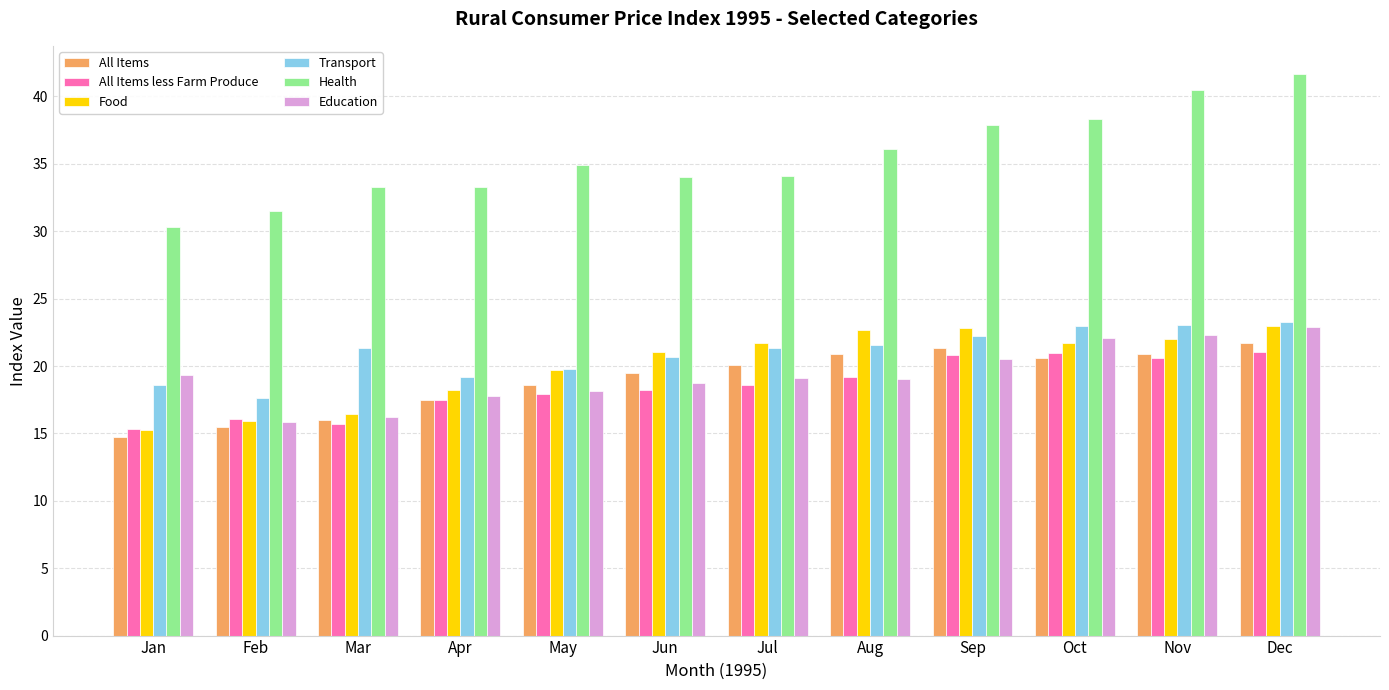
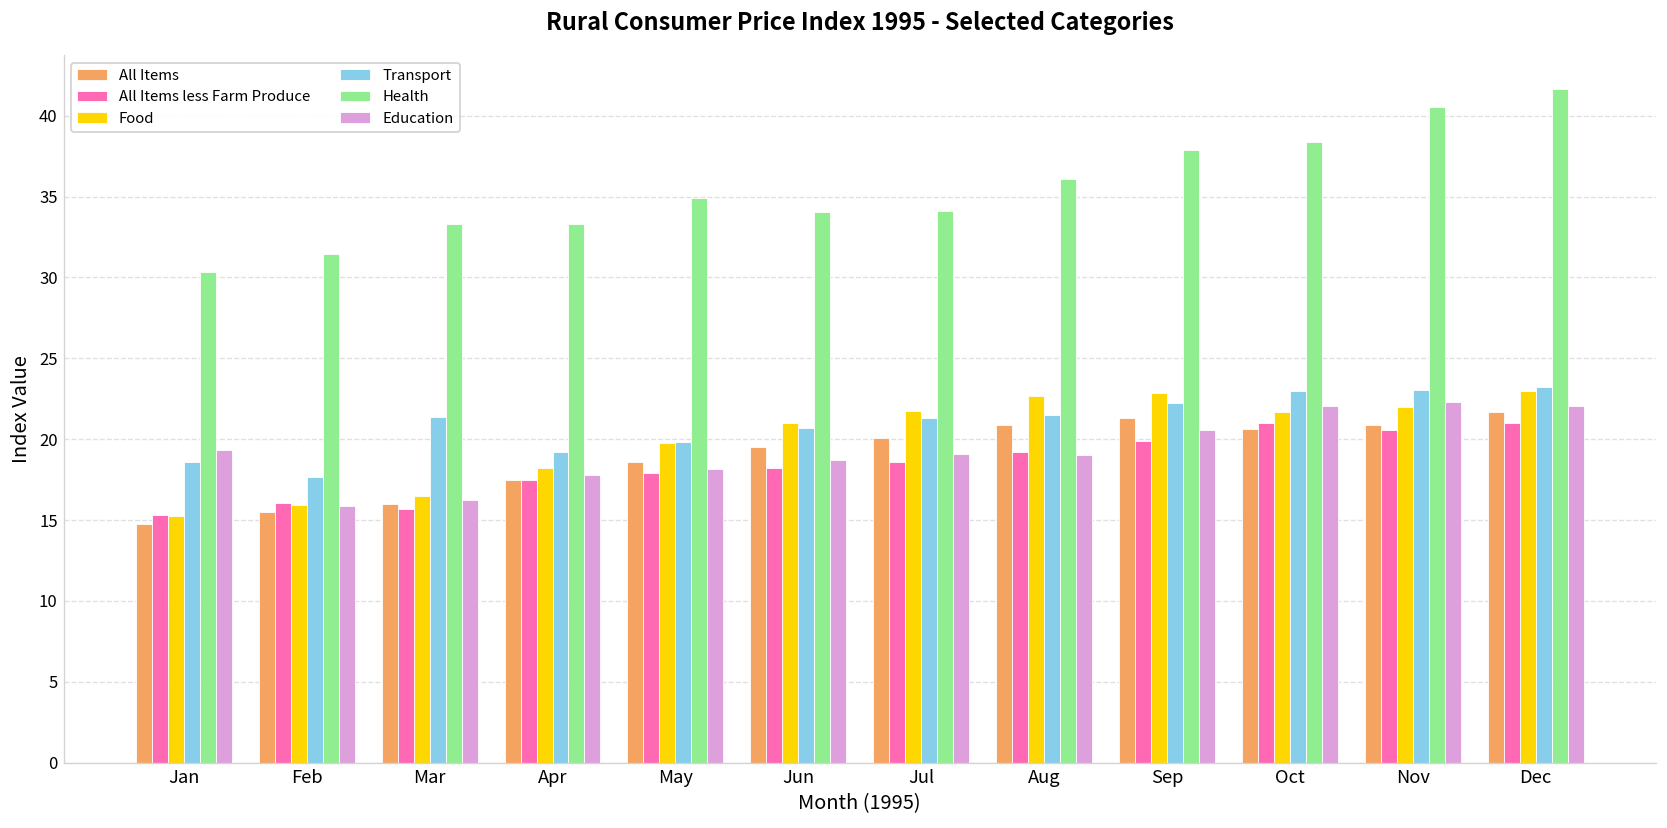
  {
    "All Items": {
      "Jan": 14.7,
      "Feb": 15.5,
      "Mar": 16.0,
      "Apr": 17.5,
      "May": 18.6,
      "Jun": 19.5,
      "Jul": 20.1,
      "Aug": 20.9,
      "Sep": 21.3,
      "Oct": 20.6,
      "Nov": 20.9,
      "Dec": 21.7
    },
    "All Items less Farm Produce": {
      "Jan": 15.3,
      "Feb": 16.1,
      "Mar": 15.7,
      "Apr": 17.5,
      "May": 17.9,
      "Jun": 18.2,
      "Jul": 18.6,
      "Aug": 19.2,
-     "Sep": 20.8,
+     "Sep": 19.9,
      "Oct": 21.0,
      "Nov": 20.6,
      "Dec": 21.0
    },
    "Food": {
      "Jan": 15.2,
      "Feb": 15.9,
      "Mar": 16.5,
      "Apr": 18.2,
      "May": 19.7,
      "Jun": 21.0,
      "Jul": 21.7,
      "Aug": 22.7,
      "Sep": 22.8,
      "Oct": 21.7,
      "Nov": 22.0,
      "Dec": 23.0
    },
    "Transport": {
      "Jan": 18.6,
      "Feb": 17.7,
      "Mar": 21.4,
      "Apr": 19.2,
      "May": 19.8,
      "Jun": 20.7,
      "Jul": 21.3,
      "Aug": 21.5,
      "Sep": 22.2,
      "Oct": 23.0,
      "Nov": 23.0,
      "Dec": 23.2
    },
    "Health": {
      "Jan": 30.3,
      "Feb": 31.5,
      "Mar": 33.3,
      "Apr": 33.3,
      "May": 34.9,
      "Jun": 34.1,
      "Jul": 34.1,
      "Aug": 36.1,
      "Sep": 37.9,
      "Oct": 38.4,
      "Nov": 40.5,
      "Dec": 41.7
    },
    "Education": {
      "Jan": 19.3,
      "Feb": 15.8,
      "Mar": 16.2,
      "Apr": 17.8,
      "May": 18.1,
      "Jun": 18.7,
      "Jul": 19.1,
      "Aug": 19.0,
      "Sep": 20.6,
      "Oct": 22.1,
      "Nov": 22.3,
-     "Dec": 22.9
+     "Dec": 22.1
    }
  }
